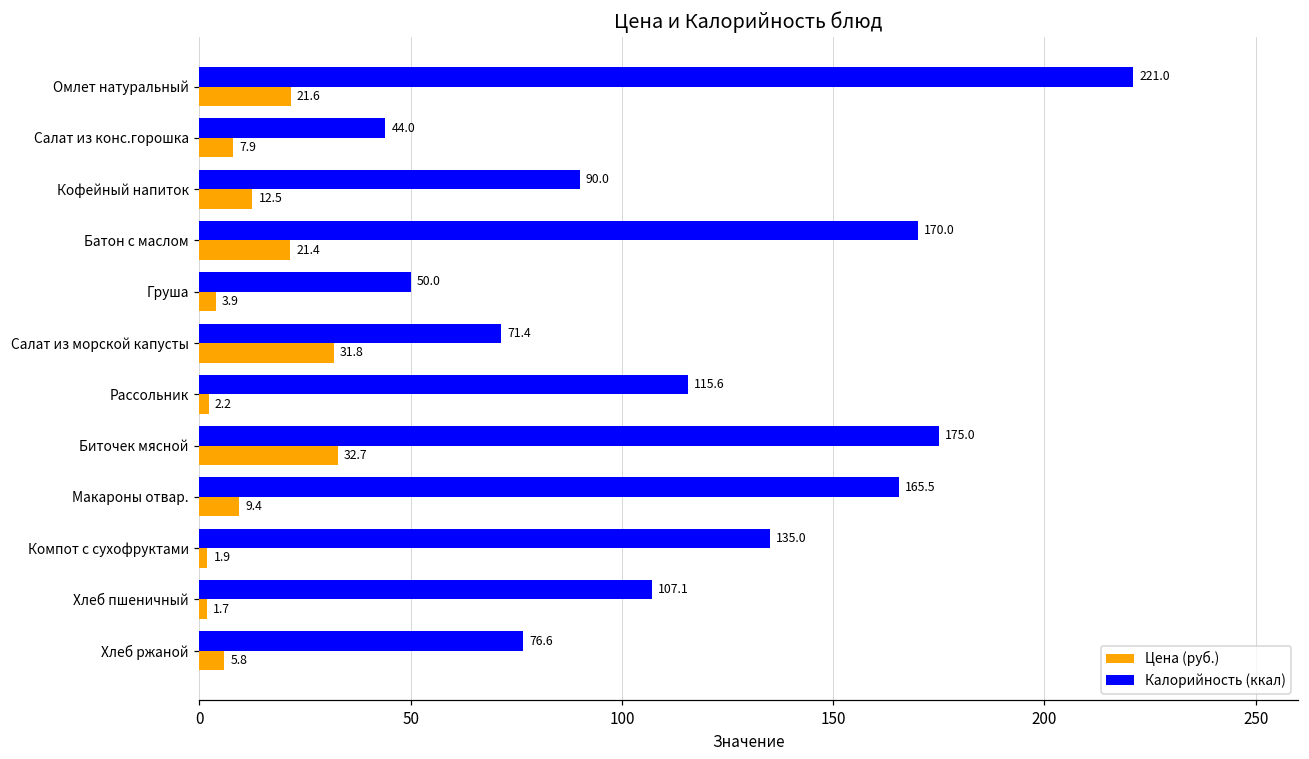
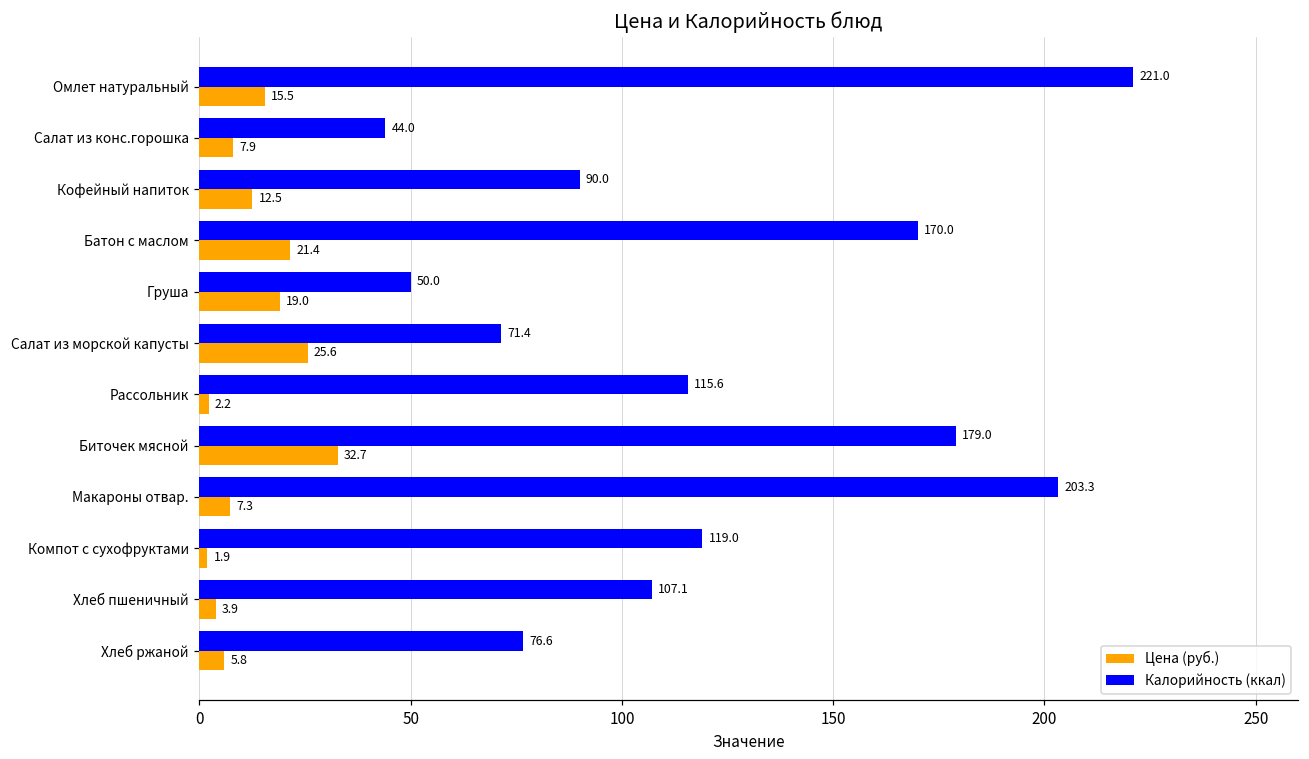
  {
    "Цена (руб.)": {
-     "Омлет натуральный": 21.6,
+     "Омлет натуральный": 15.5,
      "Салат из конс.горошка": 7.9,
      "Кофейный напиток": 12.5,
      "Батон с маслом": 21.4,
-     "Груша": 3.9,
-     "Салат из морской капусты": 31.8,
+     "Груша": 19.0,
+     "Салат из морской капусты": 25.6,
      "Рассольник": 2.2,
      "Биточек мясной": 32.7,
-     "Макароны отвар.": 9.4,
+     "Макароны отвар.": 7.3,
      "Компот с сухофруктами": 1.9,
-     "Хлеб пшеничный": 1.7,
+     "Хлеб пшеничный": 3.9,
      "Хлеб ржаной": 5.8
    },
    "Калорийность (ккал)": {
      "Омлет натуральный": 221.0,
      "Салат из конс.горошка": 44.0,
      "Кофейный напиток": 90.0,
      "Батон с маслом": 170.0,
      "Груша": 50.0,
      "Салат из морской капусты": 71.4,
      "Рассольник": 115.6,
-     "Биточек мясной": 175.0,
-     "Макароны отвар.": 165.5,
-     "Компот с сухофруктами": 135.0,
+     "Биточек мясной": 179.0,
+     "Макароны отвар.": 203.3,
+     "Компот с сухофруктами": 119.0,
      "Хлеб пшеничный": 107.1,
      "Хлеб ржаной": 76.6
    }
  }
